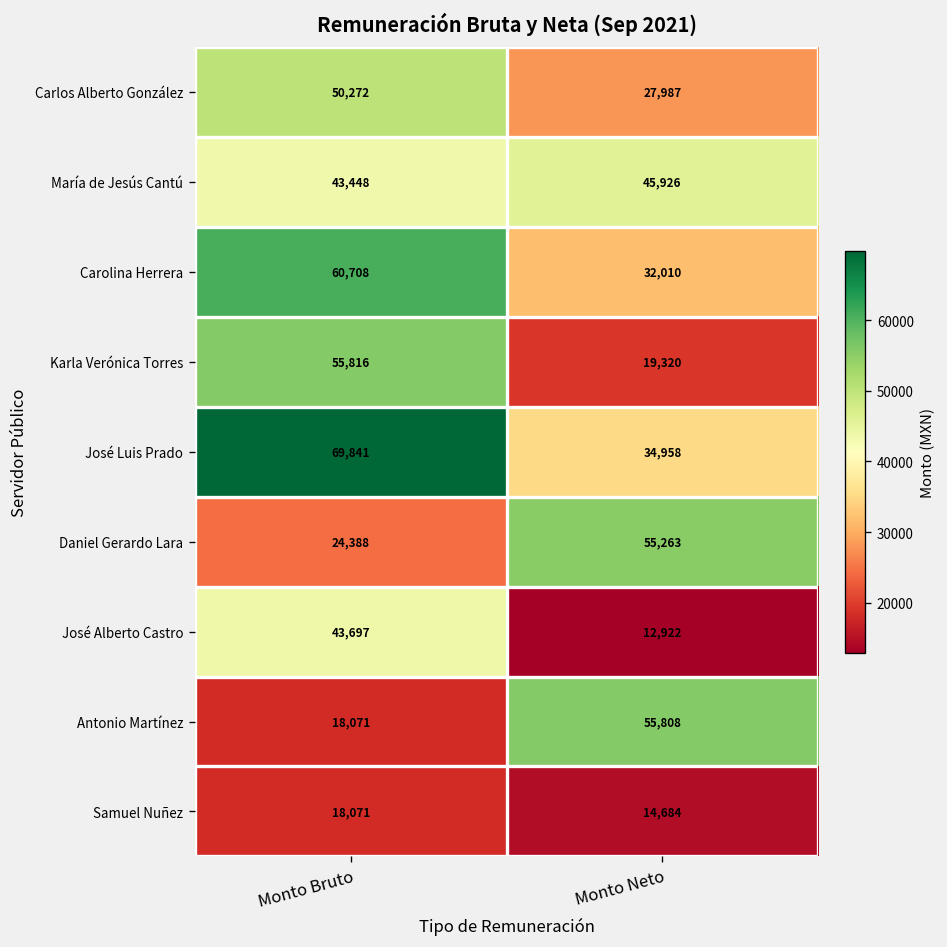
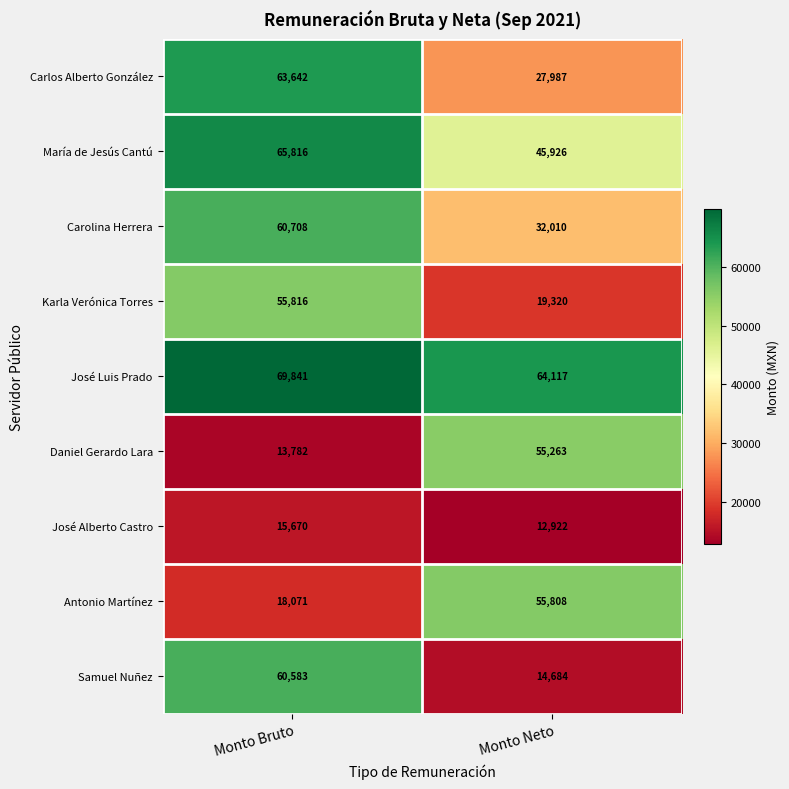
  {
    "Carlos Alberto González": {
-     "Monto Bruto": "50,272",
+     "Monto Bruto": "63,642",
      "Monto Neto": "27,987"
    },
    "María de Jesús Cantú": {
-     "Monto Bruto": "43,448",
+     "Monto Bruto": "65,816",
      "Monto Neto": "45,926"
    },
    "Carolina Herrera": {
      "Monto Bruto": "60,708",
      "Monto Neto": "32,010"
    },
    "Karla Verónica Torres": {
      "Monto Bruto": "55,816",
      "Monto Neto": "19,320"
    },
    "José Luis Prado": {
      "Monto Bruto": "69,841",
-     "Monto Neto": "34,958"
+     "Monto Neto": "64,117"
    },
    "Daniel Gerardo Lara": {
-     "Monto Bruto": "24,388",
+     "Monto Bruto": "13,782",
      "Monto Neto": "55,263"
    },
    "José Alberto Castro": {
-     "Monto Bruto": "43,697",
+     "Monto Bruto": "15,670",
      "Monto Neto": "12,922"
    },
    "Antonio Martínez": {
      "Monto Bruto": "18,071",
      "Monto Neto": "55,808"
    },
    "Samuel Nuñez": {
-     "Monto Bruto": "18,071",
+     "Monto Bruto": "60,583",
      "Monto Neto": "14,684"
    }
  }
